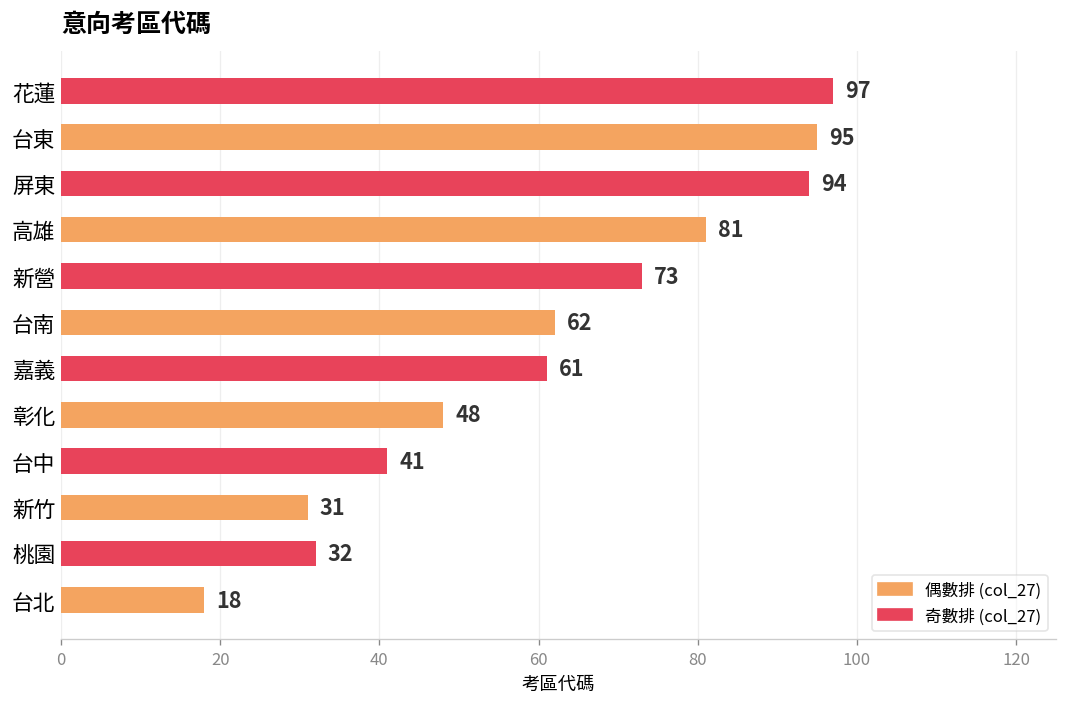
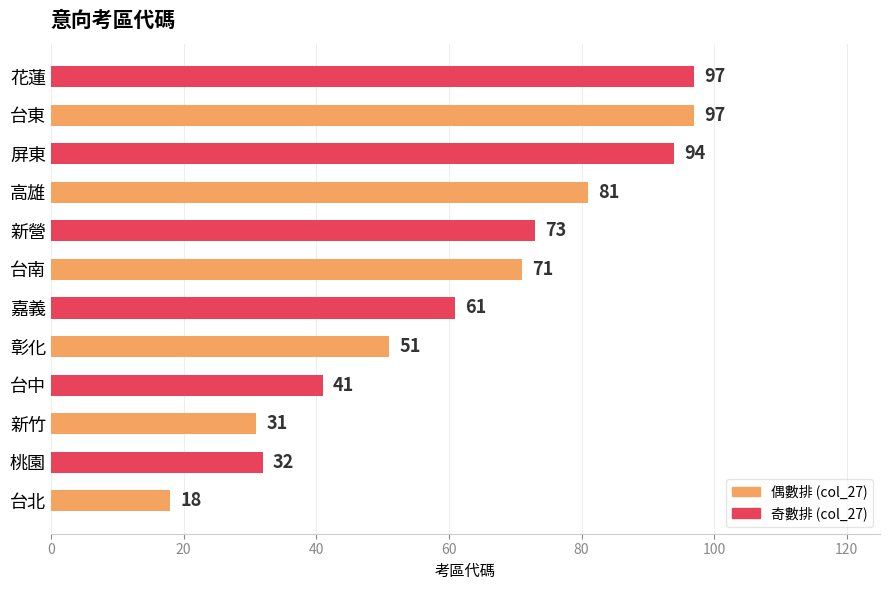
  {
    "花蓮": 97,
-   "台東": 95,
+   "台東": 97,
    "屏東": 94,
    "高雄": 81,
    "新營": 73,
-   "台南": 62,
+   "台南": 71,
    "嘉義": 61,
-   "彰化": 48,
+   "彰化": 51,
    "台中": 41,
    "新竹": 31,
    "桃園": 32,
    "台北": 18
  }
